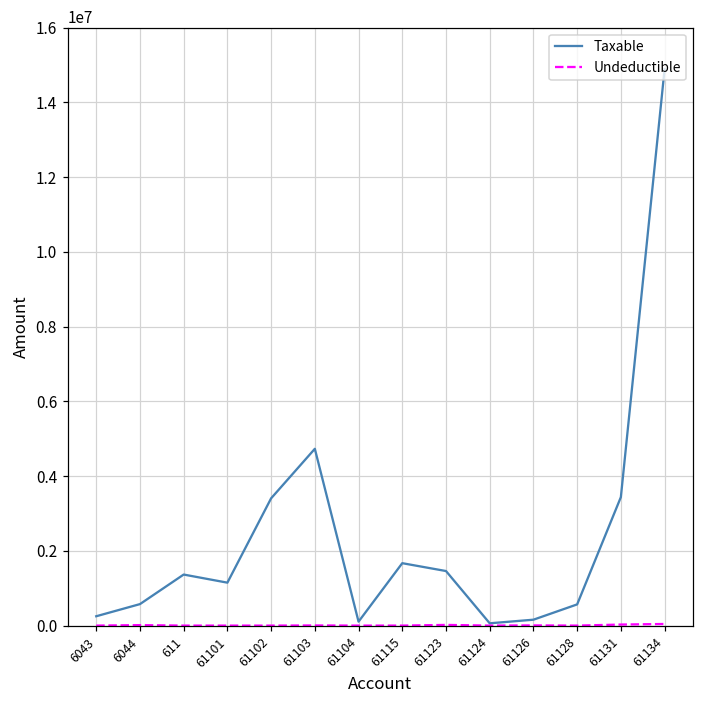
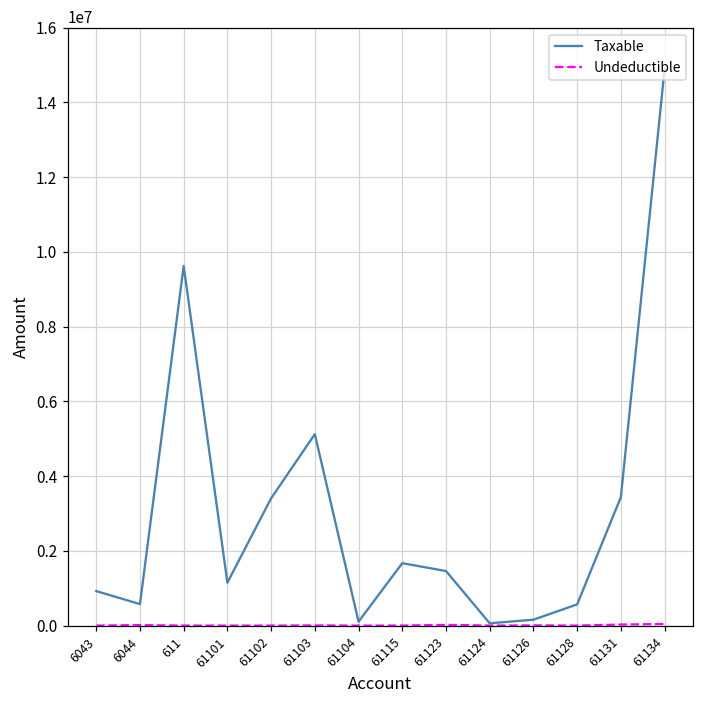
  {
    "Taxable": {
-     "6043": 300000,
+     "6043": 900000,
      "6044": 600000,
-     "611": 1400000,
+     "611": 9600000,
      "61101": 1100000,
      "61102": 3400000,
-     "61103": 4700000,
+     "61103": 5100000,
      "61104": 100000,
      "61115": 1700000,
      "61123": 1500000,
      "61126": 200000,
      "61128": 600000,
      "61131": 3400000
    },
    "Undeductible": {
      "6043": 0,
      "6044": 0,
      "611": 0,
      "61101": 0,
      "61102": 0,
      "61103": 0,
      "61104": 0,
      "61115": 0,
      "61123": 0,
      "61126": 0,
      "61128": 0,
      "61131": 0,
      "61134": 0
    }
  }
